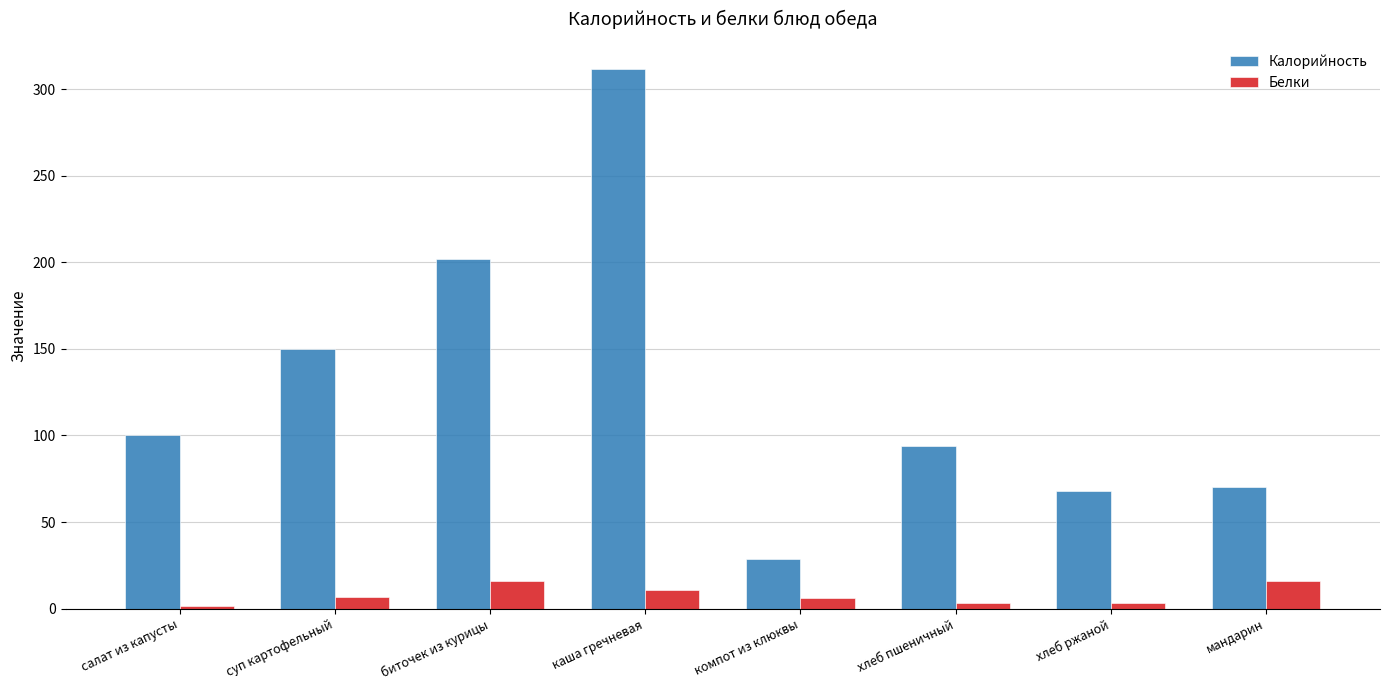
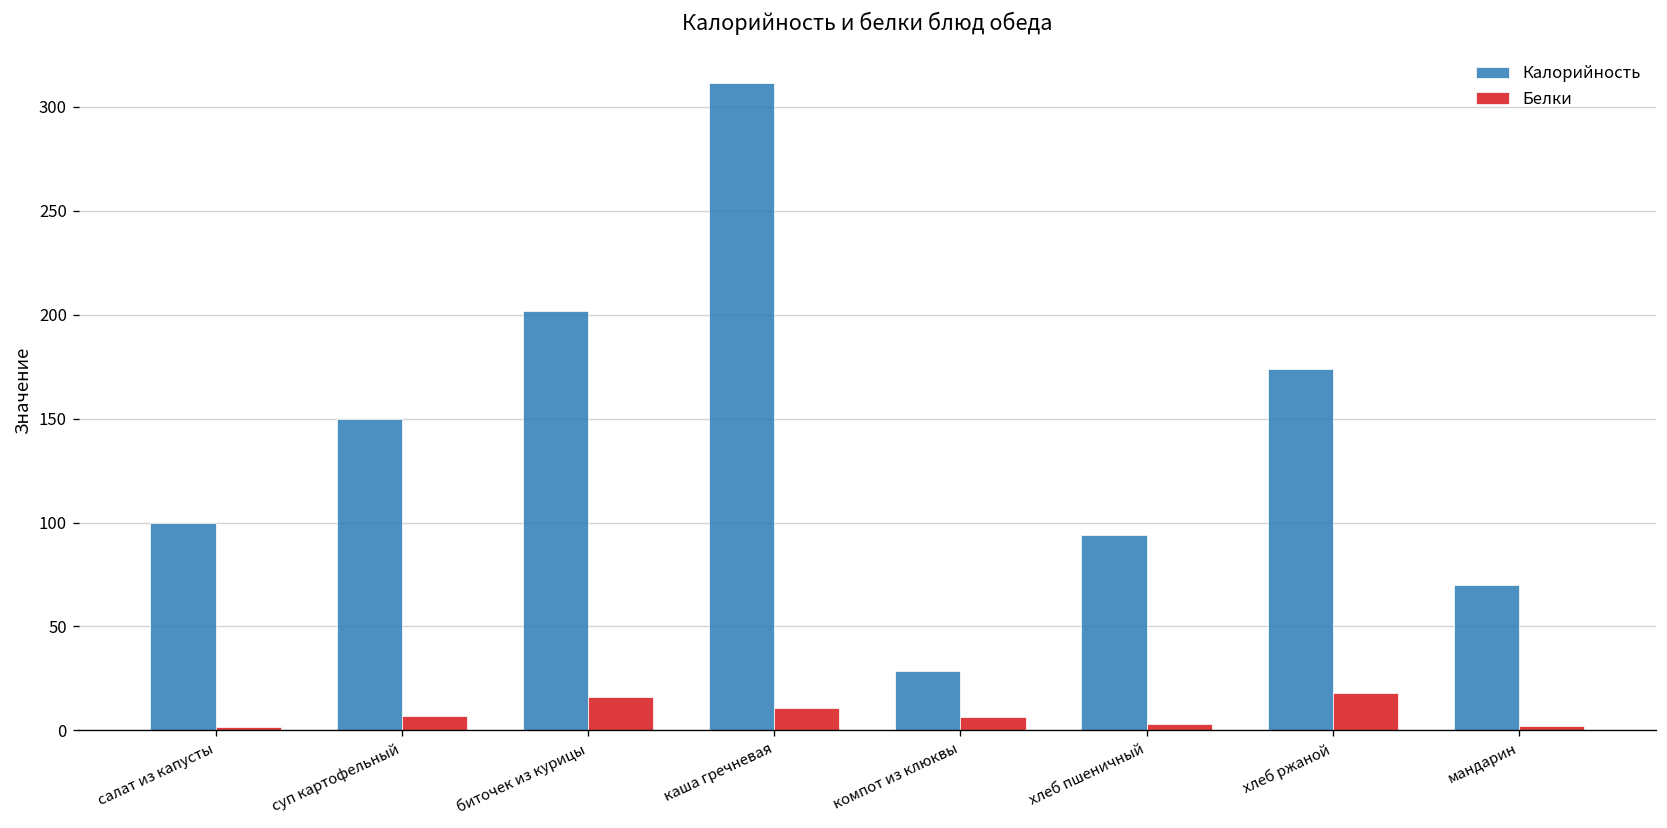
  {
    "Калорийность": {
      "салат из капусты": 100,
      "суп картофельный": 150,
      "биточек из курицы": 202,
      "каша гречневая": 312,
      "компот из клюквы": 29,
      "хлеб пшеничный": 94,
-     "хлеб ржаной": 68,
+     "хлеб ржаной": 174,
      "мандарин": 70
    },
    "Белки": {
      "салат из капусты": 2,
      "суп картофельный": 7,
      "биточек из курицы": 16,
      "каша гречневая": 11,
      "компот из клюквы": 6,
      "хлеб пшеничный": 3,
-     "хлеб ржаной": 3,
-     "мандарин": 16
+     "хлеб ржаной": 18,
+     "мандарин": 2
    }
  }
